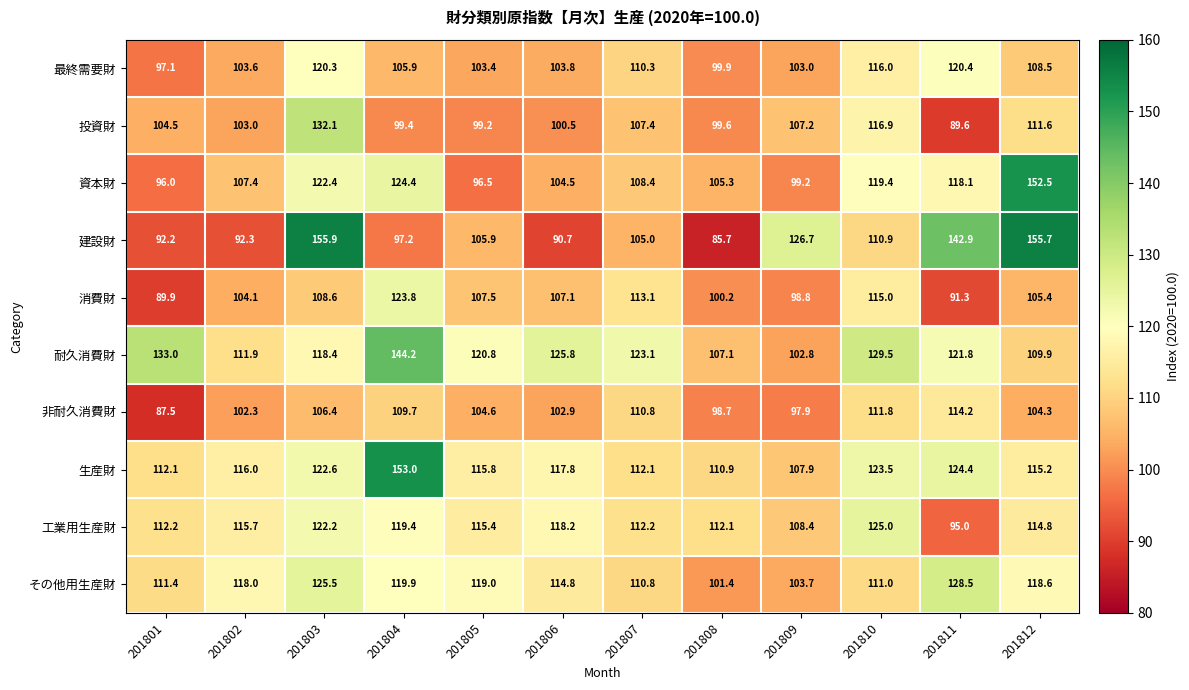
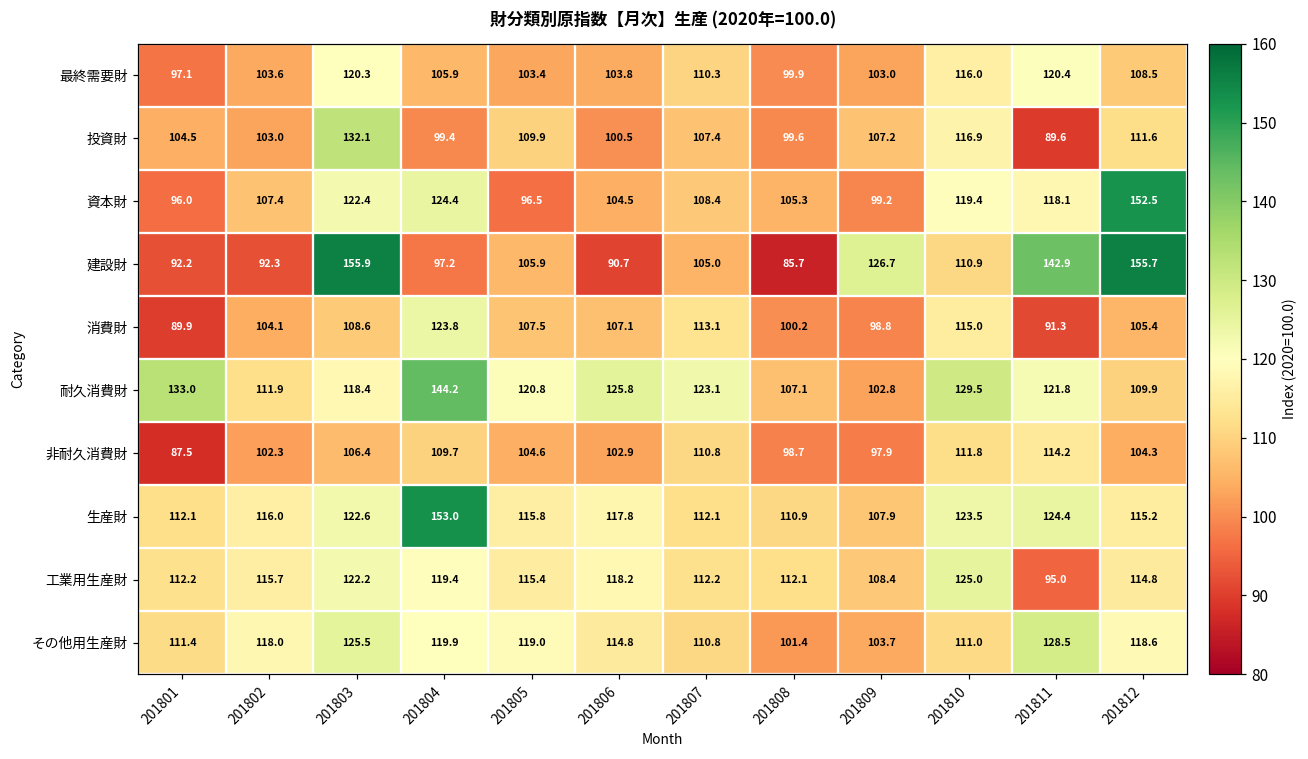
  {
    "最終需要財": {
      "201801": 97.1,
      "201802": 103.6,
      "201803": 120.3,
      "201804": 105.9,
      "201805": 103.4,
      "201806": 103.8,
      "201807": 110.3,
      "201808": 99.9,
      "201809": 103.0,
      "201810": 116.0,
      "201811": 120.4,
      "201812": 108.5
    },
    "投資財": {
      "201801": 104.5,
      "201802": 103.0,
      "201803": 132.1,
      "201804": 99.4,
-     "201805": 99.2,
+     "201805": 109.9,
      "201806": 100.5,
      "201807": 107.4,
      "201808": 99.6,
      "201809": 107.2,
      "201810": 116.9,
      "201811": 89.6,
      "201812": 111.6
    },
    "資本財": {
      "201801": 96.0,
      "201802": 107.4,
      "201803": 122.4,
      "201804": 124.4,
      "201805": 96.5,
      "201806": 104.5,
      "201807": 108.4,
      "201808": 105.3,
      "201809": 99.2,
      "201810": 119.4,
      "201811": 118.1,
      "201812": 152.5
    },
    "建設財": {
      "201801": 92.2,
      "201802": 92.3,
      "201803": 155.9,
      "201804": 97.2,
      "201805": 105.9,
      "201806": 90.7,
      "201807": 105.0,
      "201808": 85.7,
      "201809": 126.7,
      "201810": 110.9,
      "201811": 142.9,
      "201812": 155.7
    },
    "消費財": {
      "201801": 89.9,
      "201802": 104.1,
      "201803": 108.6,
      "201804": 123.8,
      "201805": 107.5,
      "201806": 107.1,
      "201807": 113.1,
      "201808": 100.2,
      "201809": 98.8,
      "201810": 115.0,
      "201811": 91.3,
      "201812": 105.4
    },
    "耐久消費財": {
      "201801": 133.0,
      "201802": 111.9,
      "201803": 118.4,
      "201804": 144.2,
      "201805": 120.8,
      "201806": 125.8,
      "201807": 123.1,
      "201808": 107.1,
      "201809": 102.8,
      "201810": 129.5,
      "201811": 121.8,
      "201812": 109.9
    },
    "非耐久消費財": {
      "201801": 87.5,
      "201802": 102.3,
      "201803": 106.4,
      "201804": 109.7,
      "201805": 104.6,
      "201806": 102.9,
      "201807": 110.8,
      "201808": 98.7,
      "201809": 97.9,
      "201810": 111.8,
      "201811": 114.2,
      "201812": 104.3
    },
    "生産財": {
      "201801": 112.1,
      "201802": 116.0,
      "201803": 122.6,
      "201804": 153.0,
      "201805": 115.8,
      "201806": 117.8,
      "201807": 112.1,
      "201808": 110.9,
      "201809": 107.9,
      "201810": 123.5,
      "201811": 124.4,
      "201812": 115.2
    },
    "工業用生産財": {
      "201801": 112.2,
      "201802": 115.7,
      "201803": 122.2,
      "201804": 119.4,
      "201805": 115.4,
      "201806": 118.2,
      "201807": 112.2,
      "201808": 112.1,
      "201809": 108.4,
      "201810": 125.0,
      "201811": 95.0,
      "201812": 114.8
    },
    "その他用生産財": {
      "201801": 111.4,
      "201802": 118.0,
      "201803": 125.5,
      "201804": 119.9,
      "201805": 119.0,
      "201806": 114.8,
      "201807": 110.8,
      "201808": 101.4,
      "201809": 103.7,
      "201810": 111.0,
      "201811": 128.5,
      "201812": 118.6
    }
  }
